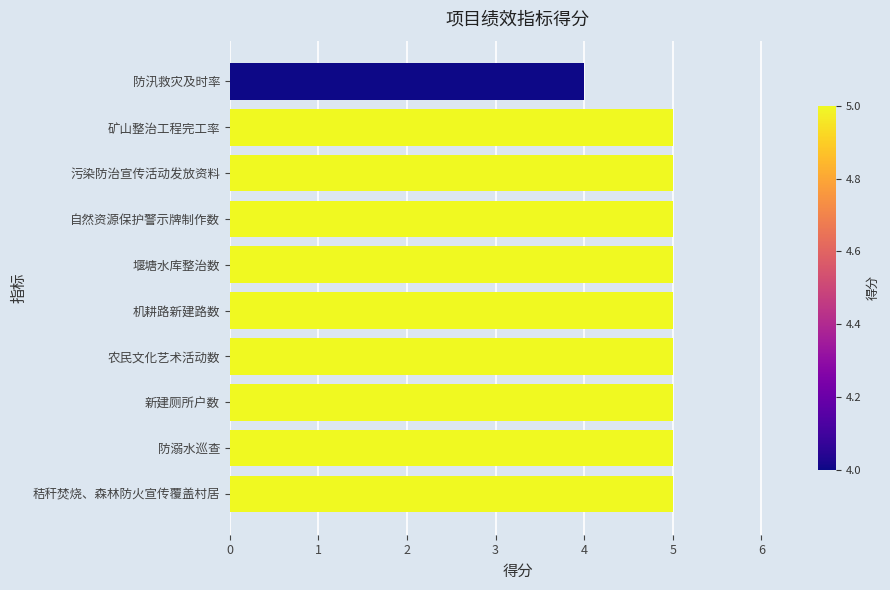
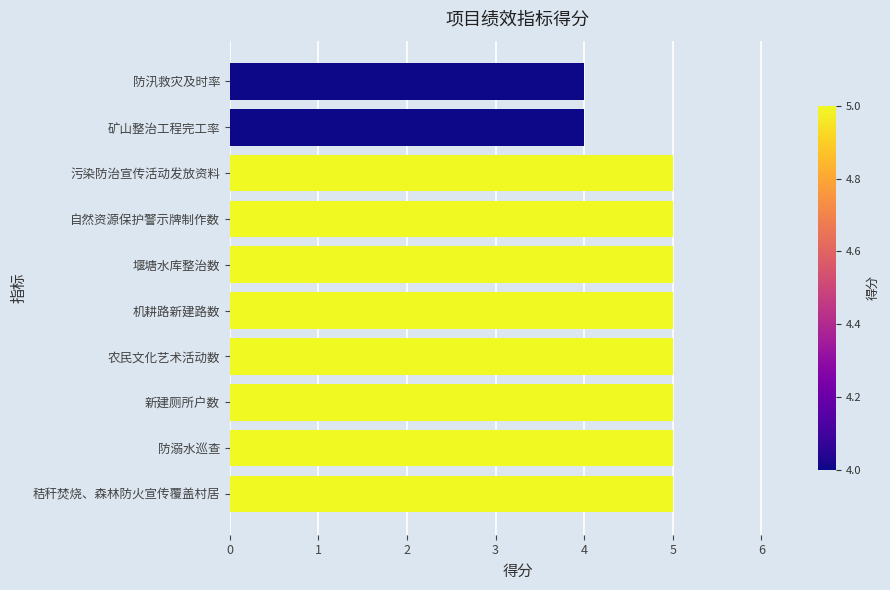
  {
    "防汛救灾及时率": 4,
-   "矿山整治工程完工率": 5,
+   "矿山整治工程完工率": 4,
    "污染防治宣传活动发放资料": 5,
    "自然资源保护警示牌制作数": 5,
    "堰塘水库整治数": 5,
    "机耕路新建路数": 5,
    "农民文化艺术活动数": 5,
    "新建厕所户数": 5,
    "防溺水巡查": 5,
    "秸秆焚烧、森林防火宣传覆盖村居": 5
  }
